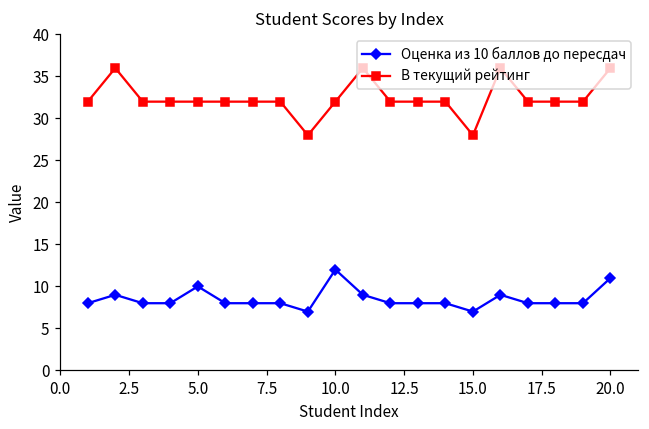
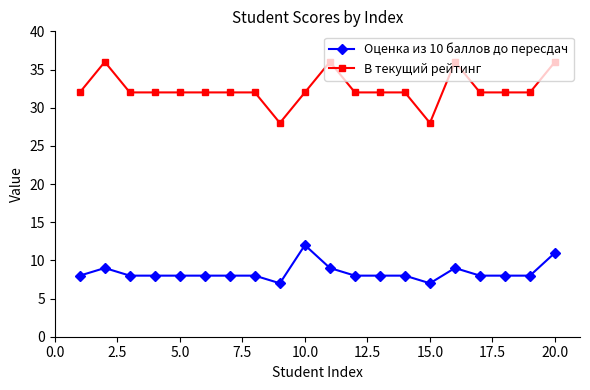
  {
    "Оценка из 10 баллов до пересдач": {
-     "5.0": 10,
+     "5.0": 8,
      "10.0": 12,
      "15.0": 7,
      "20.0": 11
    },
    "В текущий рейтинг": {
      "5.0": 32,
      "10.0": 32,
      "15.0": 28
    }
  }
